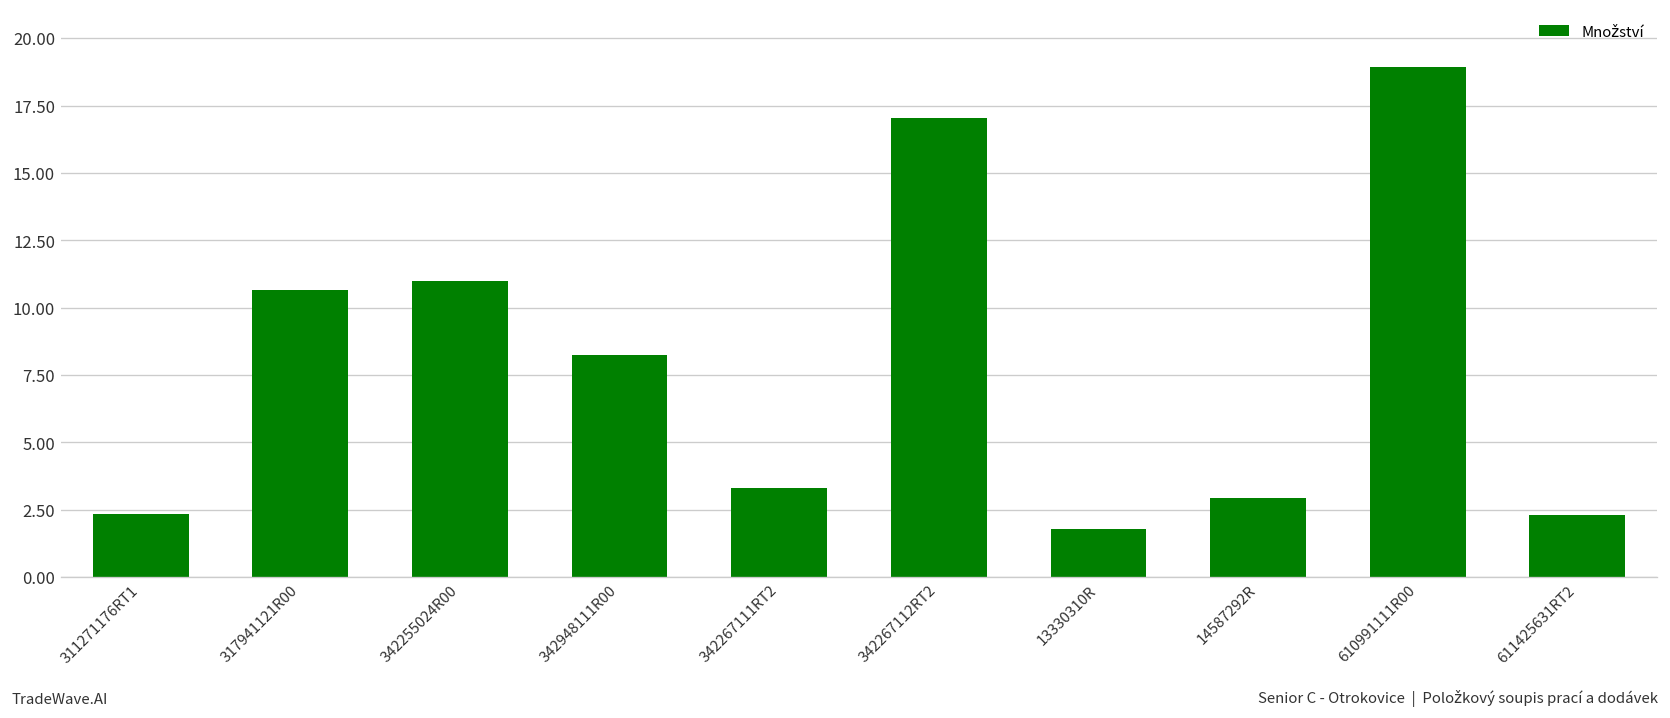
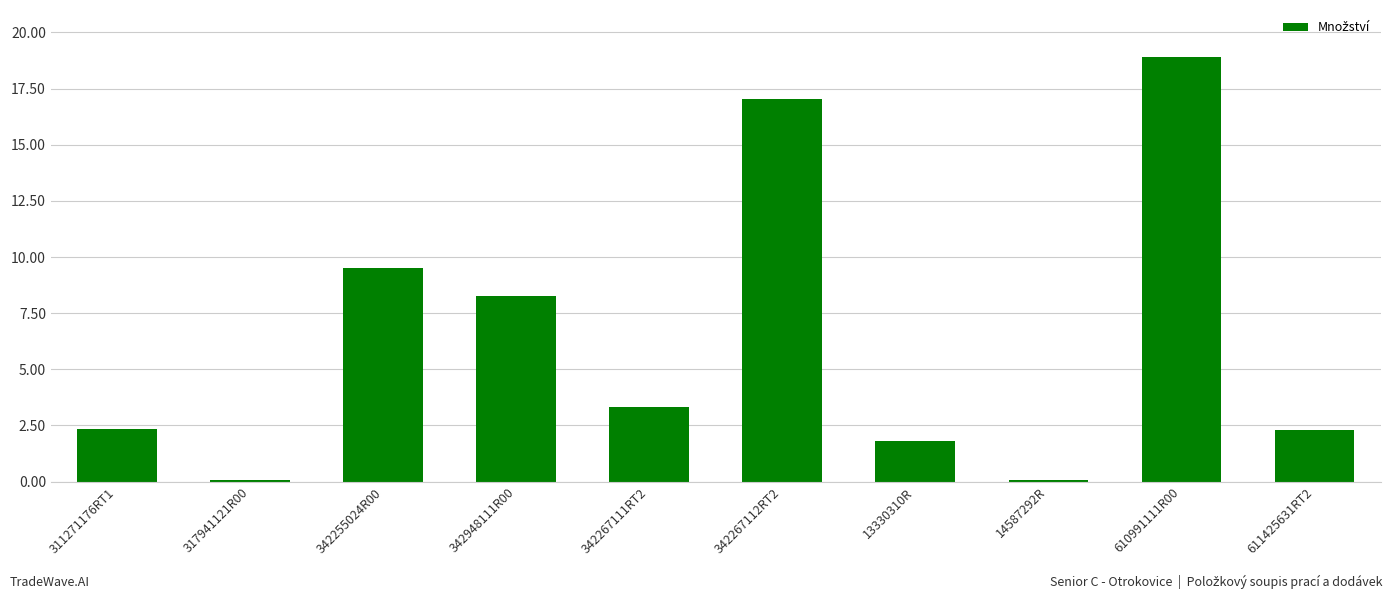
  {
    "311271176RT1": 2.3,
-   "317941121R00": 10.7,
-   "342255024R00": 11.0,
+   "317941121R00": 0.1,
+   "342255024R00": 9.5,
    "342948111R00": 8.3,
    "342267111RT2": 3.3,
    "342267112RT2": 17.1,
    "13330310R": 1.8,
-   "14587292R": 2.9,
+   "14587292R": 0.1,
    "610991111R00": 18.9,
    "611425631RT2": 2.3
  }
